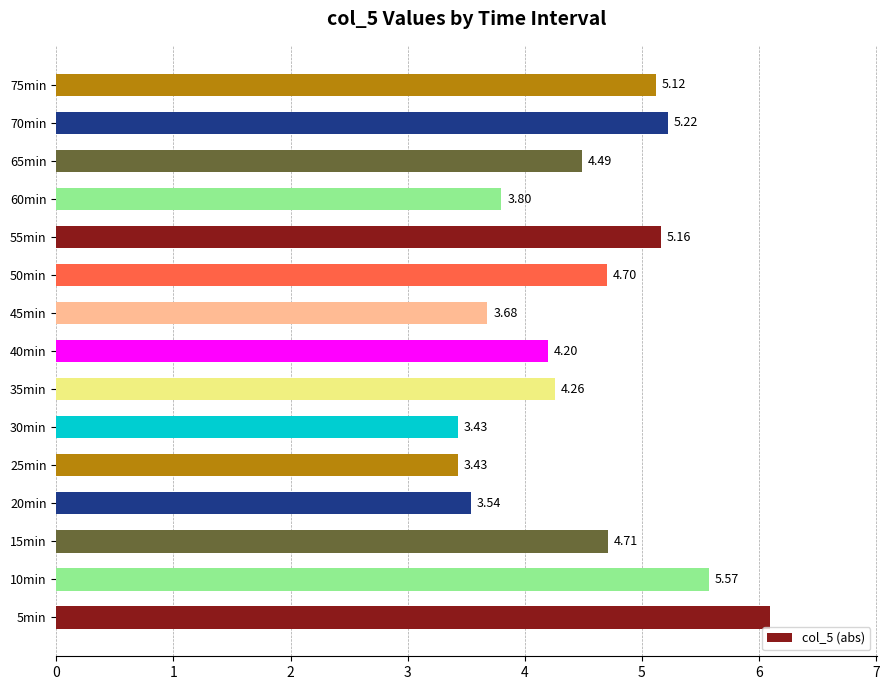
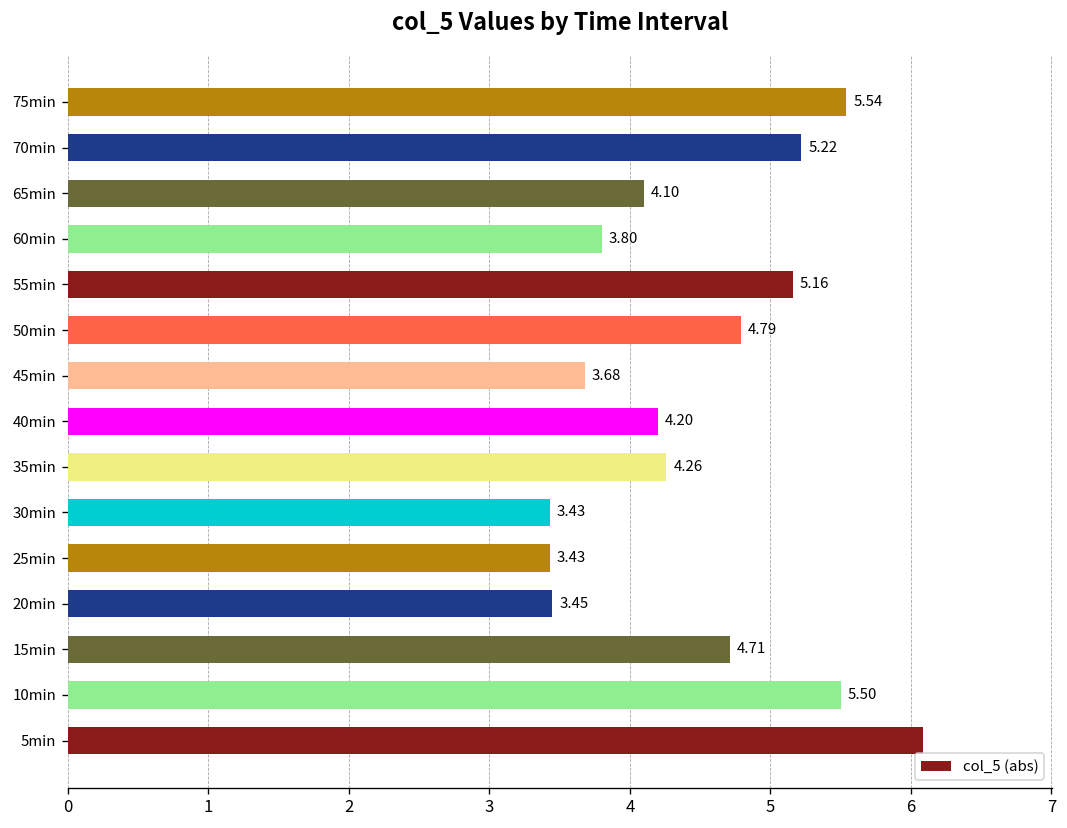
  {
-   "75min": 5.12,
+   "75min": 5.54,
    "70min": 5.22,
-   "65min": 4.49,
+   "65min": 4.10,
    "60min": 3.80,
    "55min": 5.16,
-   "50min": 4.70,
+   "50min": 4.79,
    "45min": 3.68,
    "40min": 4.20,
    "35min": 4.26,
    "30min": 3.43,
    "25min": 3.43,
-   "20min": 3.54,
+   "20min": 3.45,
    "15min": 4.71,
-   "10min": 5.57
+   "10min": 5.50
  }
